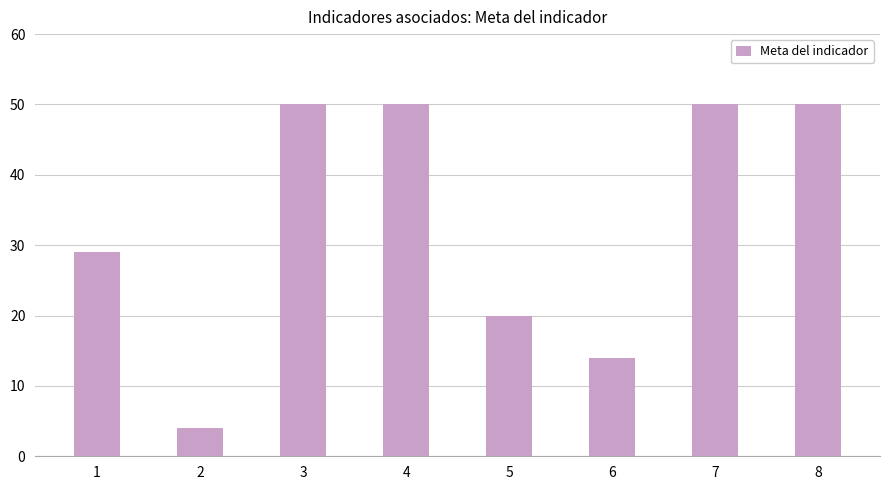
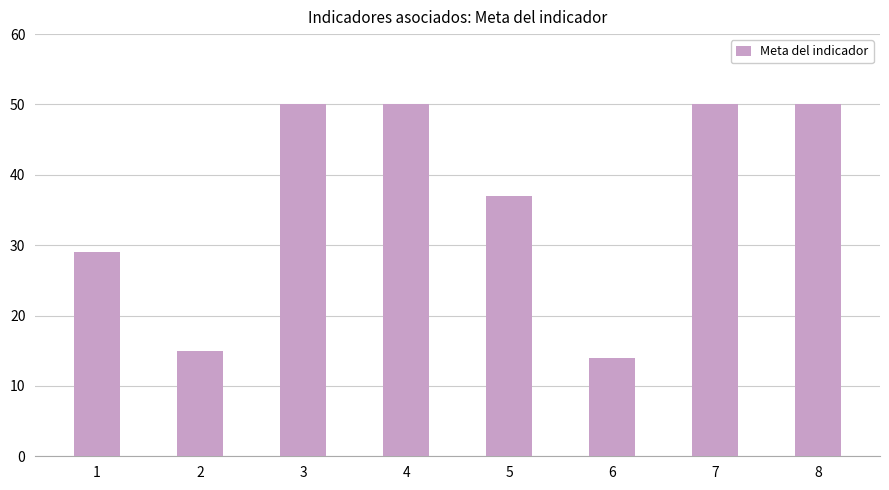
  {
    "1": 29,
-   "2": 4,
+   "2": 15,
    "3": 50,
    "4": 50,
-   "5": 20,
+   "5": 37,
    "6": 14,
    "7": 50,
    "8": 50
  }
